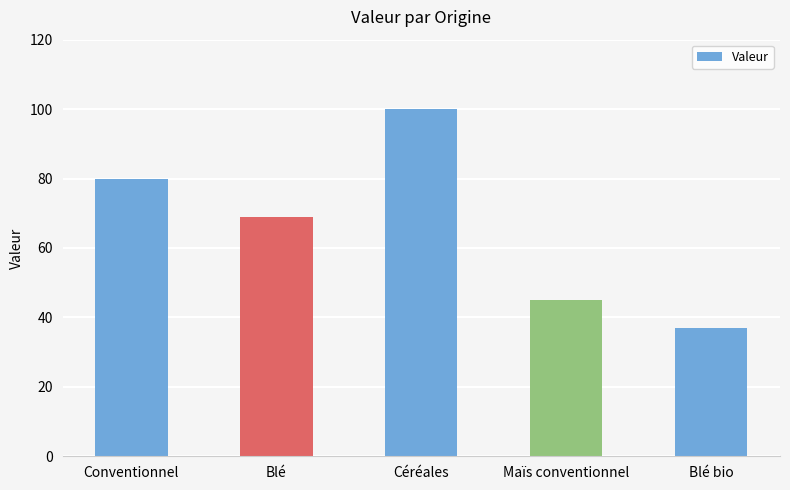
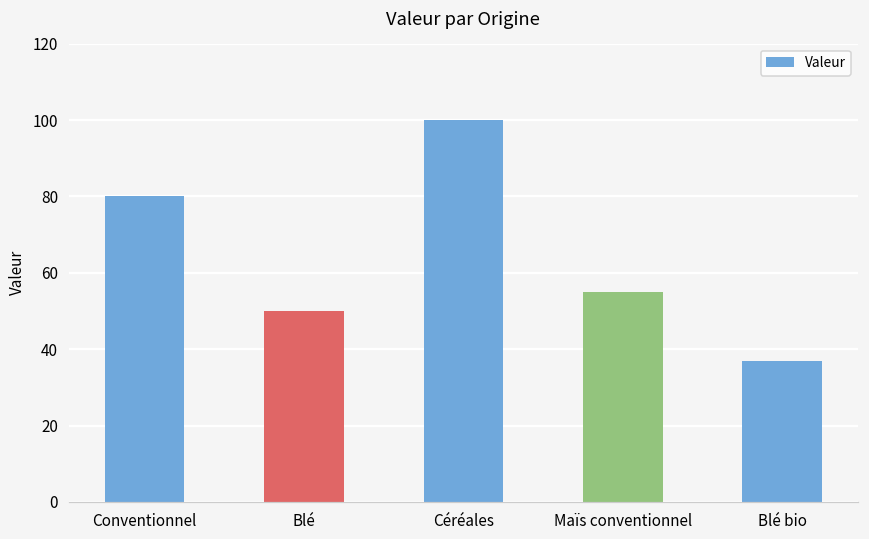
  {
    "Conventionnel": 80,
-   "Blé": 69,
+   "Blé": 50,
    "Céréales": 100,
-   "Maïs conventionnel": 45,
+   "Maïs conventionnel": 55,
    "Blé bio": 37
  }
